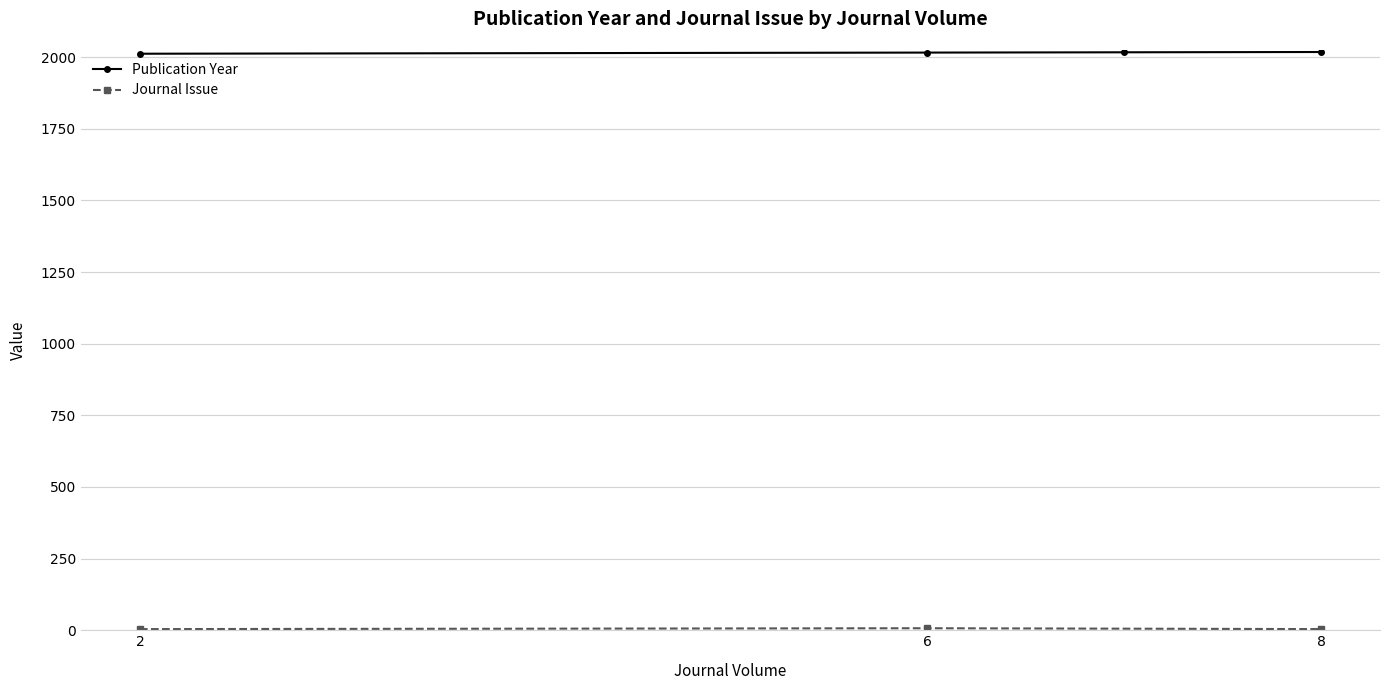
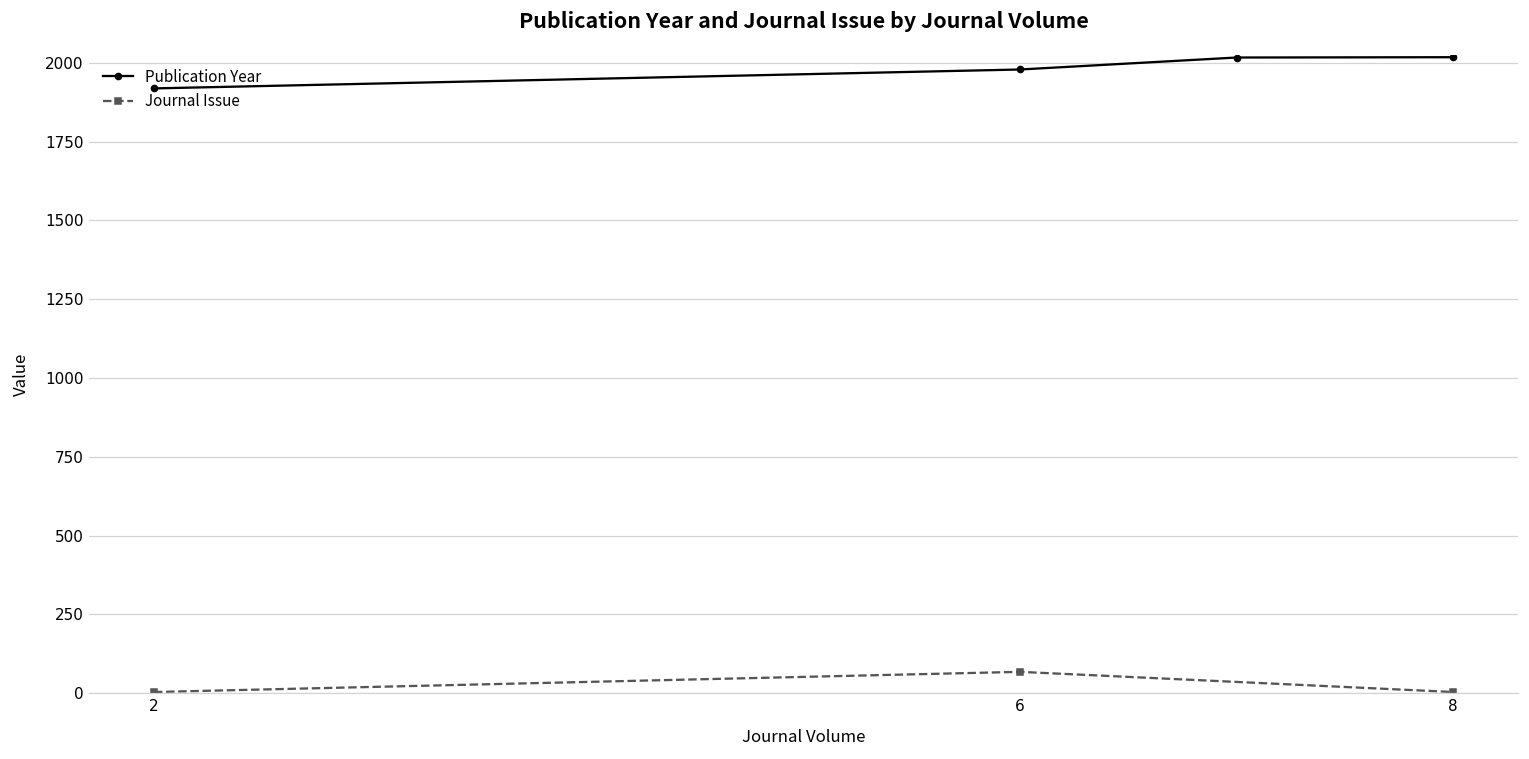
  {
    "Publication Year": {
-     "2": 2010,
-     "6": 2020,
+     "2": 1920,
+     "6": 1980,
      "8": 2020
    },
    "Journal Issue": {
      "2": 0,
-     "6": 10,
+     "6": 70,
      "8": 0
    }
  }
